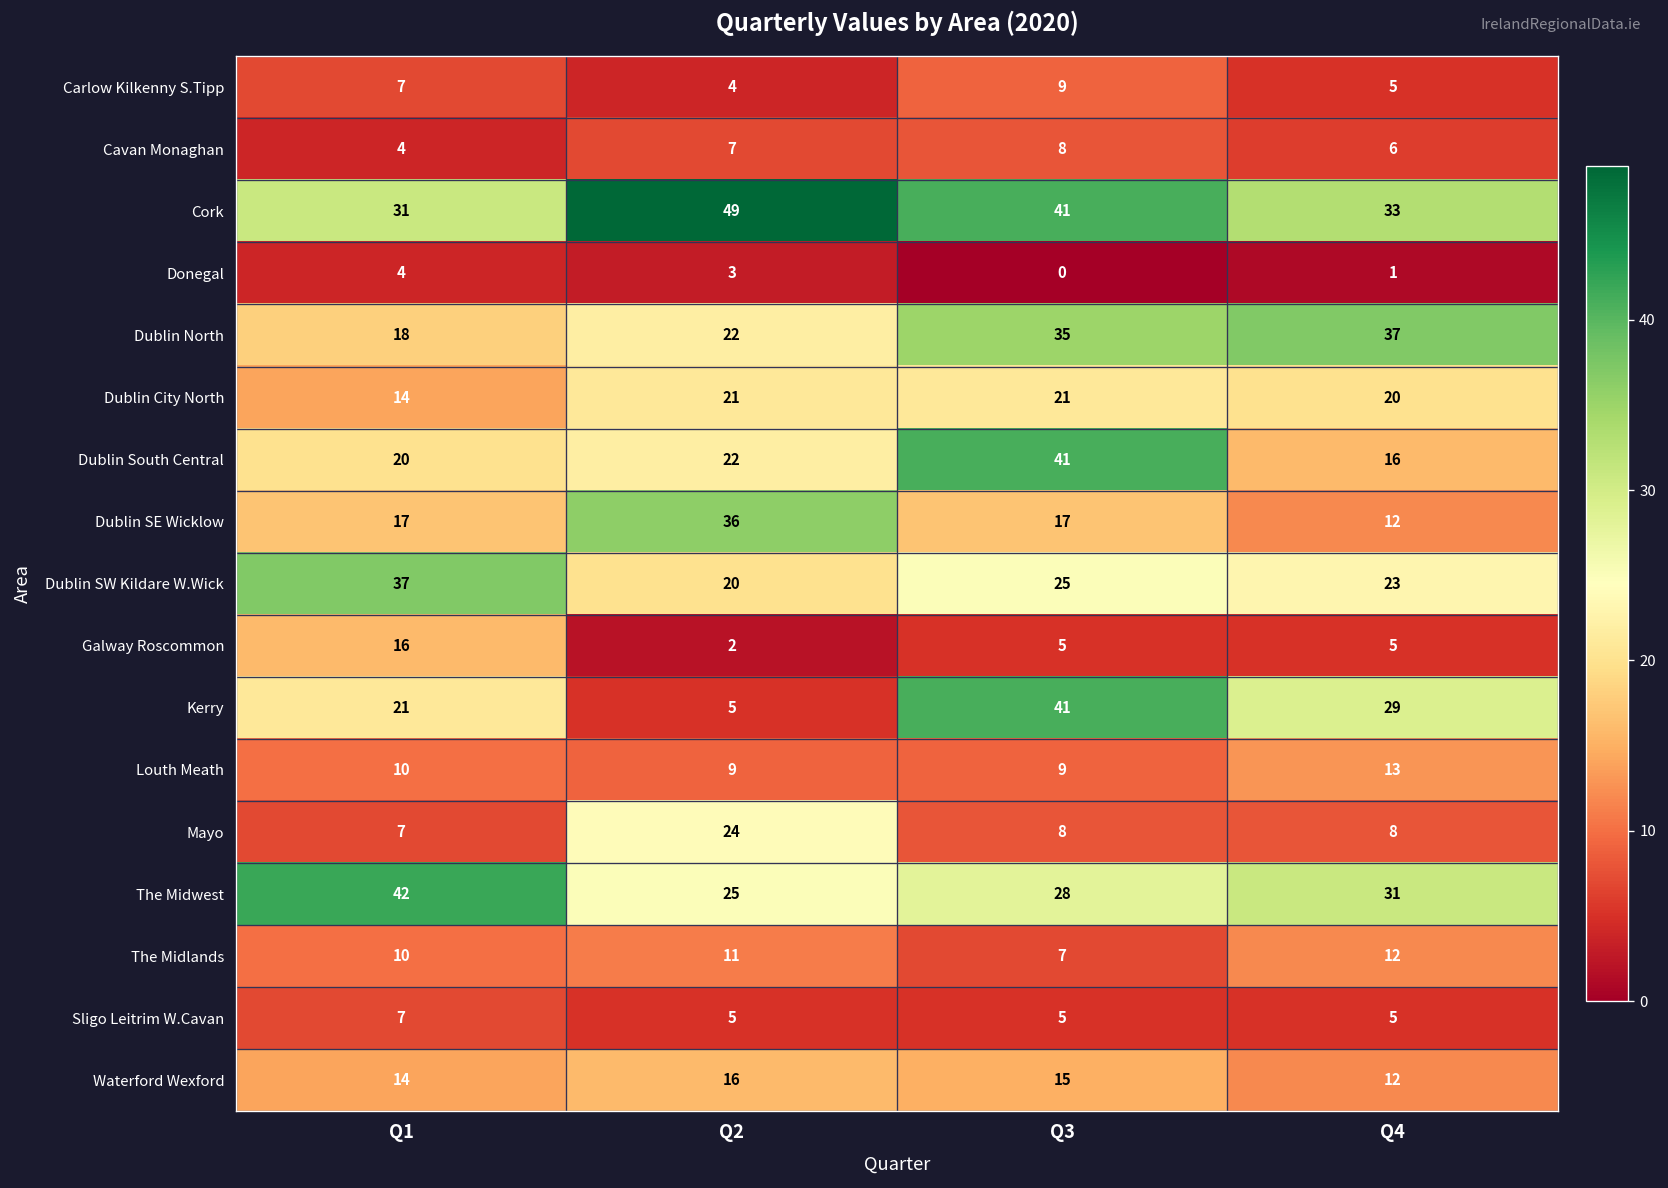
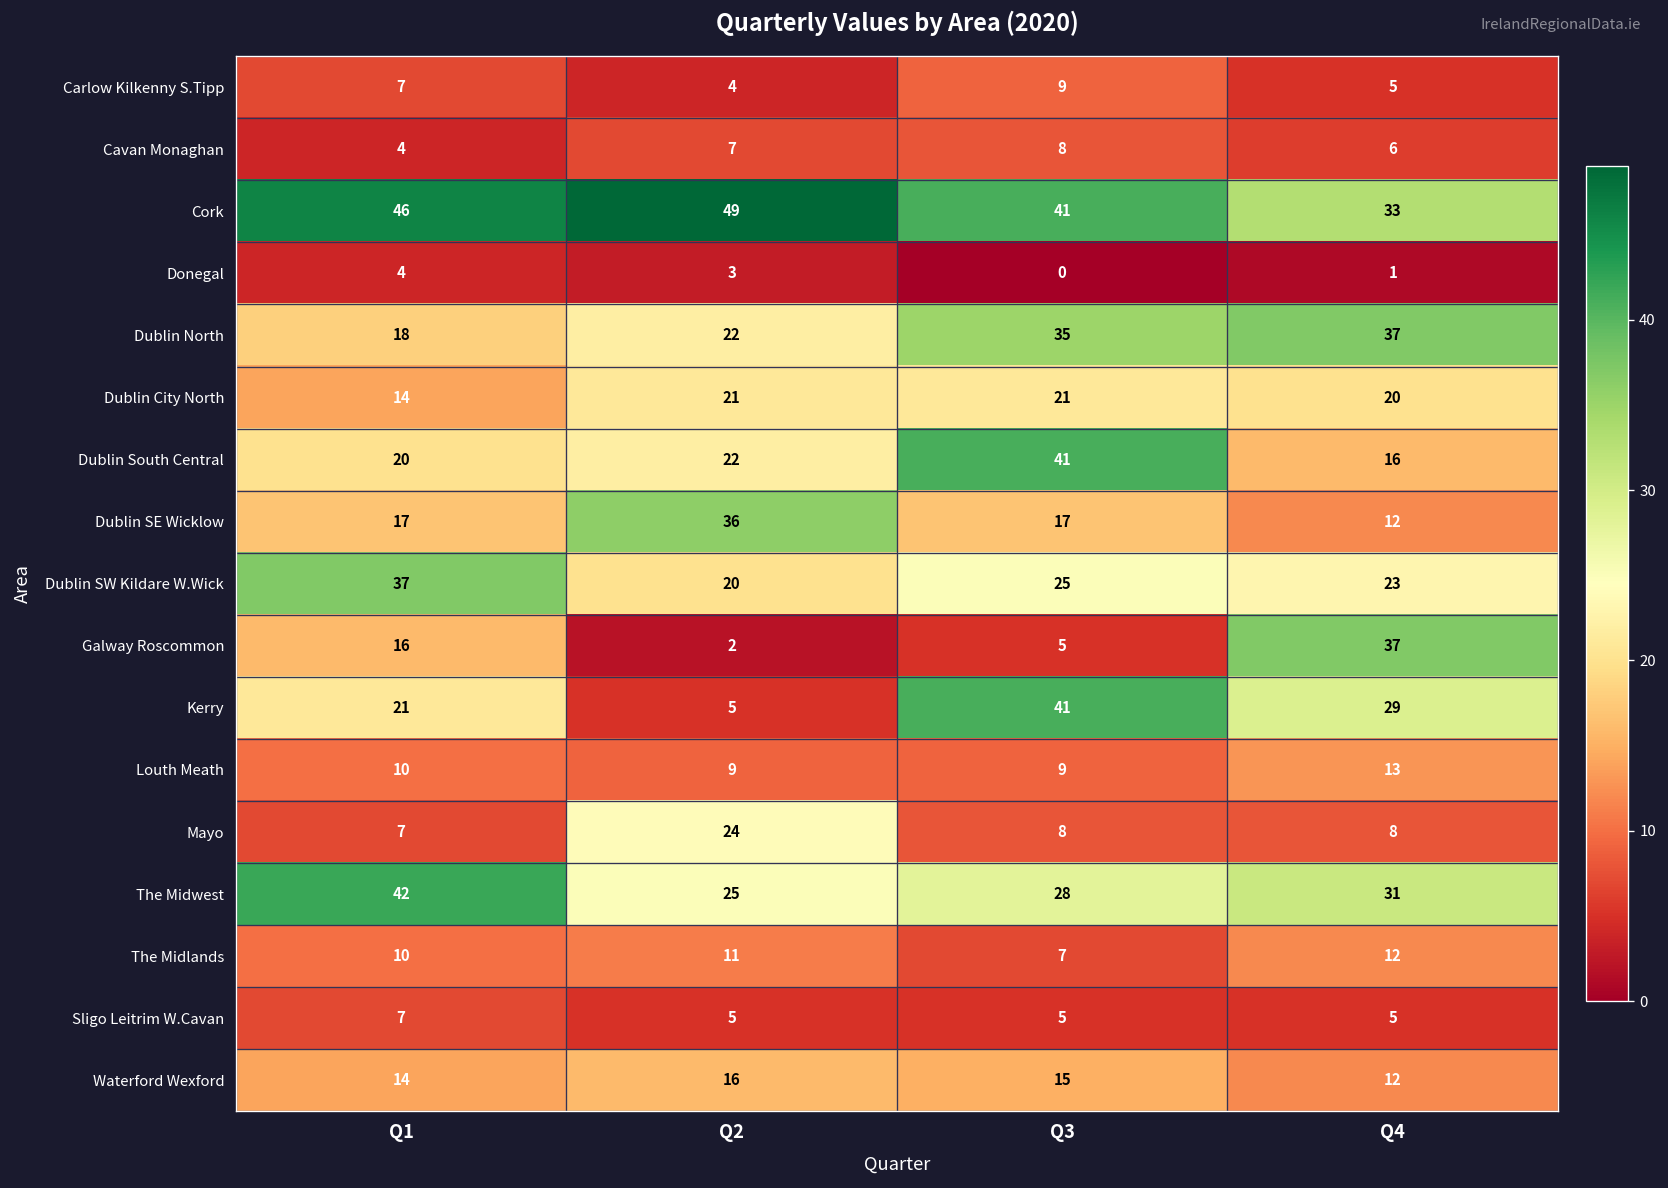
  {
    "Carlow Kilkenny S.Tipp": {
      "Q1": 7,
      "Q2": 4,
      "Q3": 9,
      "Q4": 5
    },
    "Cavan Monaghan": {
      "Q1": 4,
      "Q2": 7,
      "Q3": 8,
      "Q4": 6
    },
    "Cork": {
-     "Q1": 31,
+     "Q1": 46,
      "Q2": 49,
      "Q3": 41,
      "Q4": 33
    },
    "Donegal": {
      "Q1": 4,
      "Q2": 3,
      "Q3": 0,
      "Q4": 1
    },
    "Dublin North": {
      "Q1": 18,
      "Q2": 22,
      "Q3": 35,
      "Q4": 37
    },
    "Dublin City North": {
      "Q1": 14,
      "Q2": 21,
      "Q3": 21,
      "Q4": 20
    },
    "Dublin South Central": {
      "Q1": 20,
      "Q2": 22,
      "Q3": 41,
      "Q4": 16
    },
    "Dublin SE Wicklow": {
      "Q1": 17,
      "Q2": 36,
      "Q3": 17,
      "Q4": 12
    },
    "Dublin SW Kildare W.Wick": {
      "Q1": 37,
      "Q2": 20,
      "Q3": 25,
      "Q4": 23
    },
    "Galway Roscommon": {
      "Q1": 16,
      "Q2": 2,
      "Q3": 5,
-     "Q4": 5
+     "Q4": 37
    },
    "Kerry": {
      "Q1": 21,
      "Q2": 5,
      "Q3": 41,
      "Q4": 29
    },
    "Louth Meath": {
      "Q1": 10,
      "Q2": 9,
      "Q3": 9,
      "Q4": 13
    },
    "Mayo": {
      "Q1": 7,
      "Q2": 24,
      "Q3": 8,
      "Q4": 8
    },
    "The Midwest": {
      "Q1": 42,
      "Q2": 25,
      "Q3": 28,
      "Q4": 31
    },
    "The Midlands": {
      "Q1": 10,
      "Q2": 11,
      "Q3": 7,
      "Q4": 12
    },
    "Sligo Leitrim W.Cavan": {
      "Q1": 7,
      "Q2": 5,
      "Q3": 5,
      "Q4": 5
    },
    "Waterford Wexford": {
      "Q1": 14,
      "Q2": 16,
      "Q3": 15,
      "Q4": 12
    }
  }
